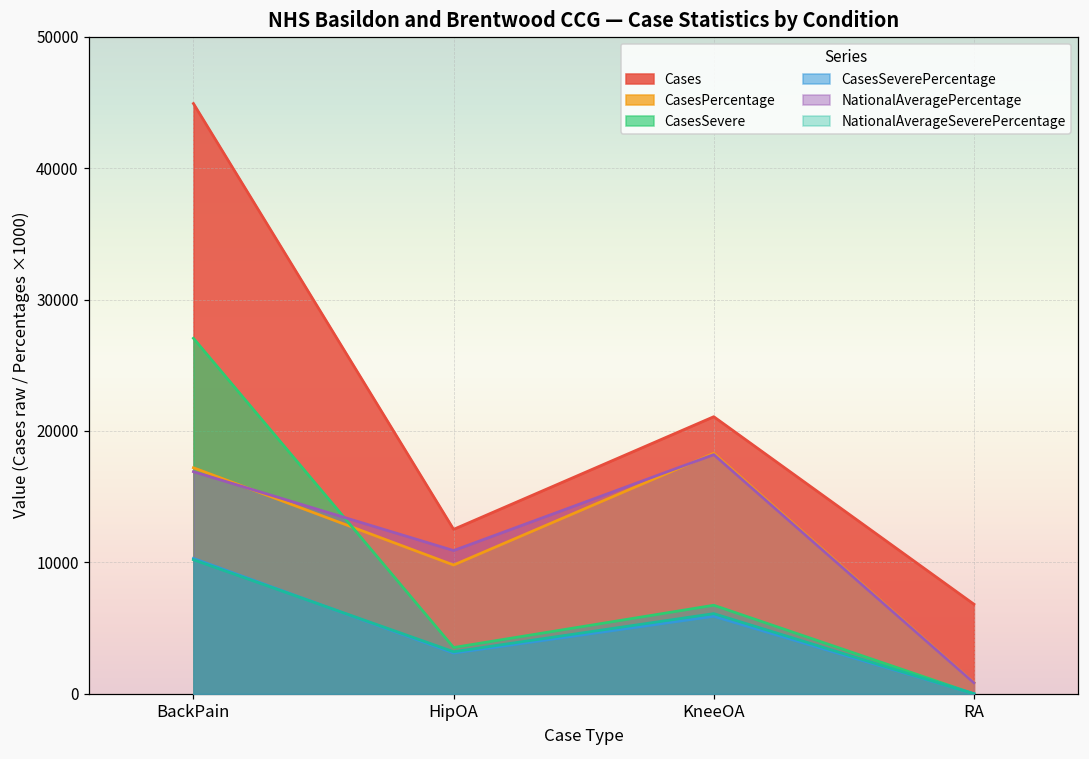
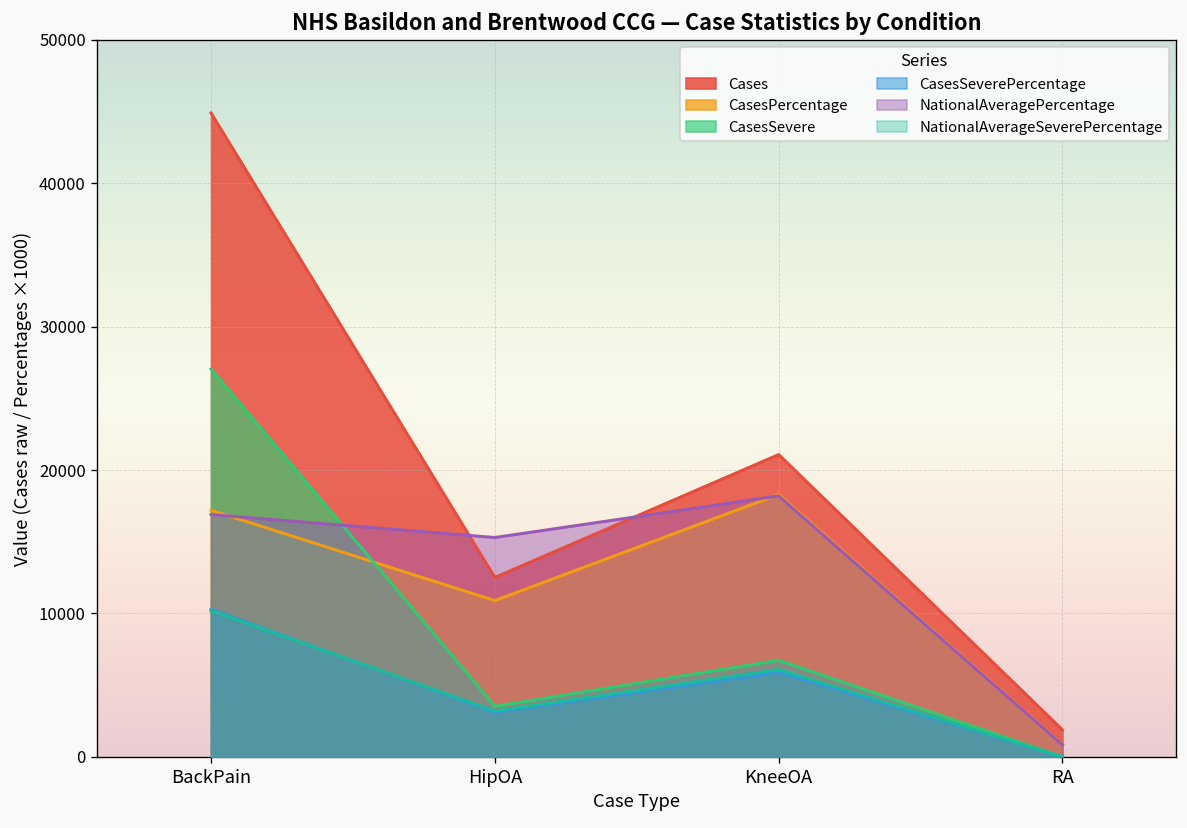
  {
    "Cases": {
      "BackPain": 44900,
      "HipOA": 12500,
      "KneeOA": 21100,
-     "RA": 6800
+     "RA": 1900
    },
    "CasesPercentage": {
      "BackPain": 17200,
-     "HipOA": 9800
+     "HipOA": 10900
    },
    "NationalAveragePercentage": {
      "BackPain": 16900,
-     "HipOA": 10900
+     "HipOA": 15300
    }
  }
